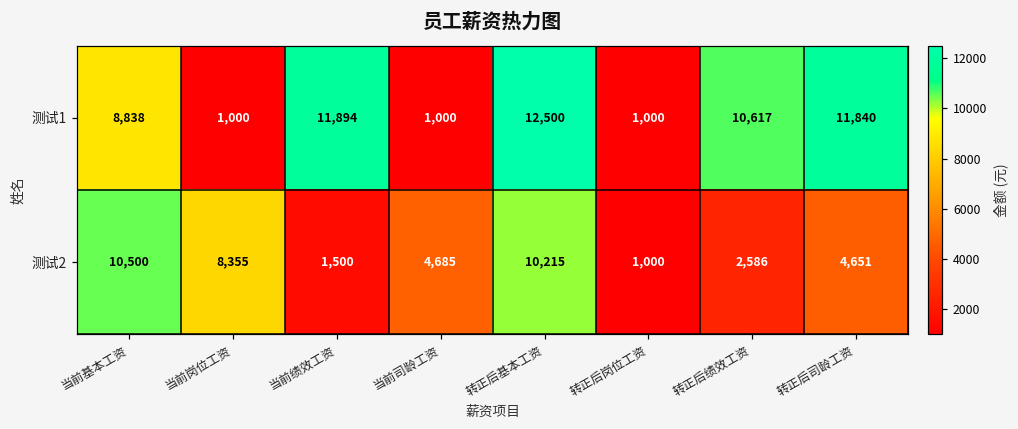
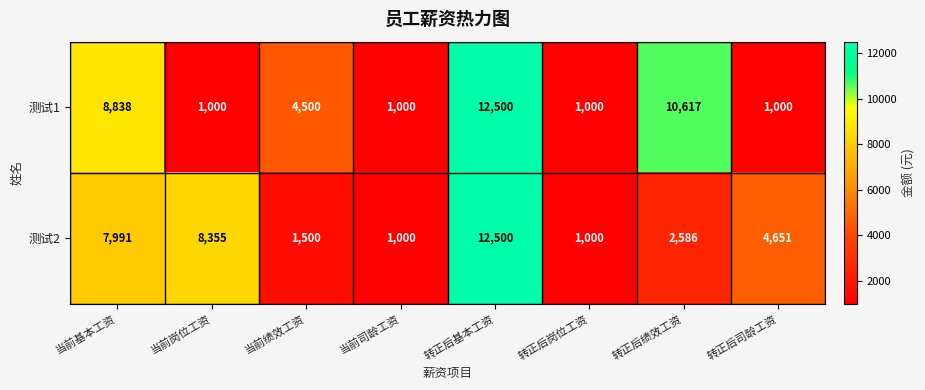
  {
    "测试1": {
      "当前基本工资": "8,838",
      "当前岗位工资": "1,000",
-     "当前绩效工资": "11,894",
+     "当前绩效工资": "4,500",
      "当前司龄工资": "1,000",
      "转正后基本工资": "12,500",
      "转正后岗位工资": "1,000",
      "转正后绩效工资": "10,617",
-     "转正后司龄工资": "11,840"
+     "转正后司龄工资": "1,000"
    },
    "测试2": {
-     "当前基本工资": "10,500",
+     "当前基本工资": "7,991",
      "当前岗位工资": "8,355",
      "当前绩效工资": "1,500",
-     "当前司龄工资": "4,685",
-     "转正后基本工资": "10,215",
+     "当前司龄工资": "1,000",
+     "转正后基本工资": "12,500",
      "转正后岗位工资": "1,000",
      "转正后绩效工资": "2,586",
      "转正后司龄工资": "4,651"
    }
  }
